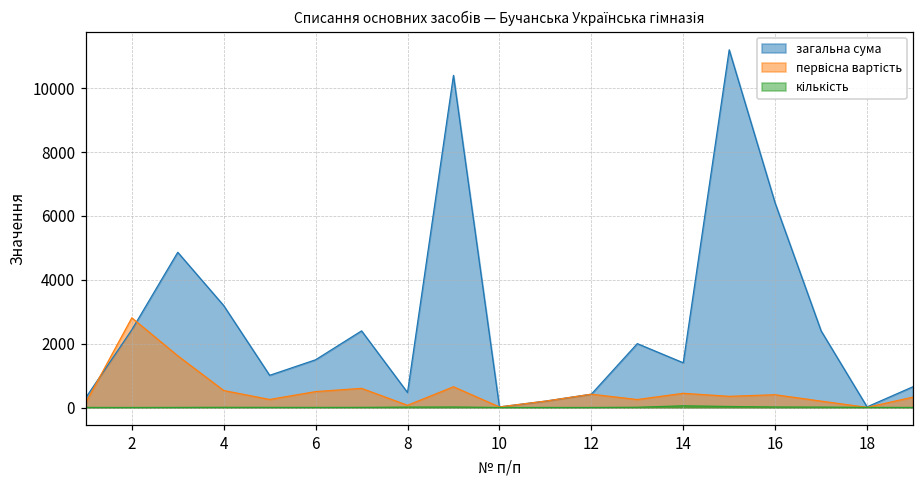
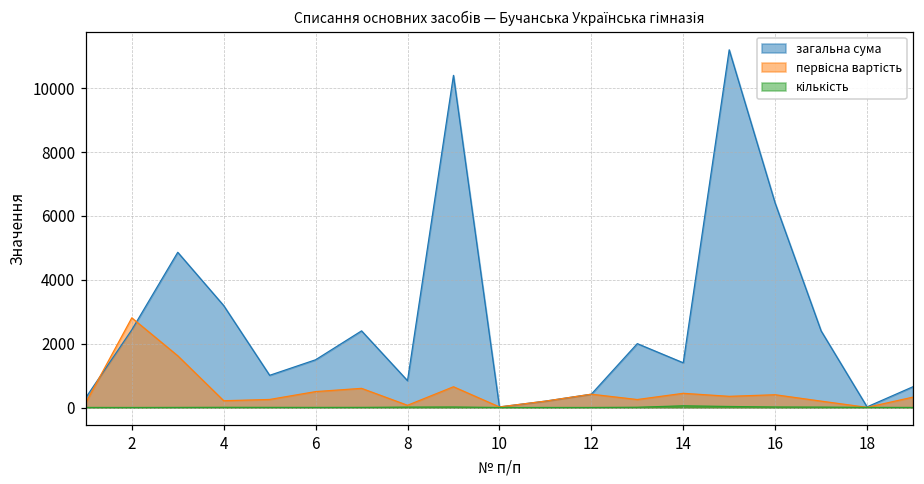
  {
    "загальна сума": {
      "2": 2400,
      "4": 3200,
      "6": 1500,
-     "8": 500,
+     "8": 800,
      "14": 1400,
      "16": 6400
    },
    "первісна вартість": {
      "2": 2800,
-     "4": 500,
+     "4": 200,
      "6": 500,
      "14": 400,
      "16": 400
    },
    "кількість": {
      "2": 0,
      "4": 0,
      "6": 0,
      "12": 0,
      "14": 100,
      "16": 0
    }
  }
